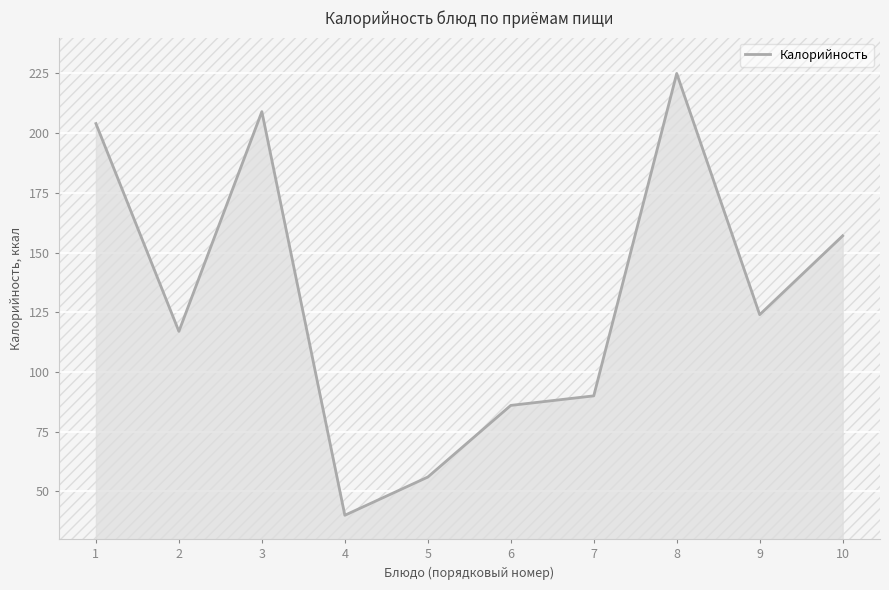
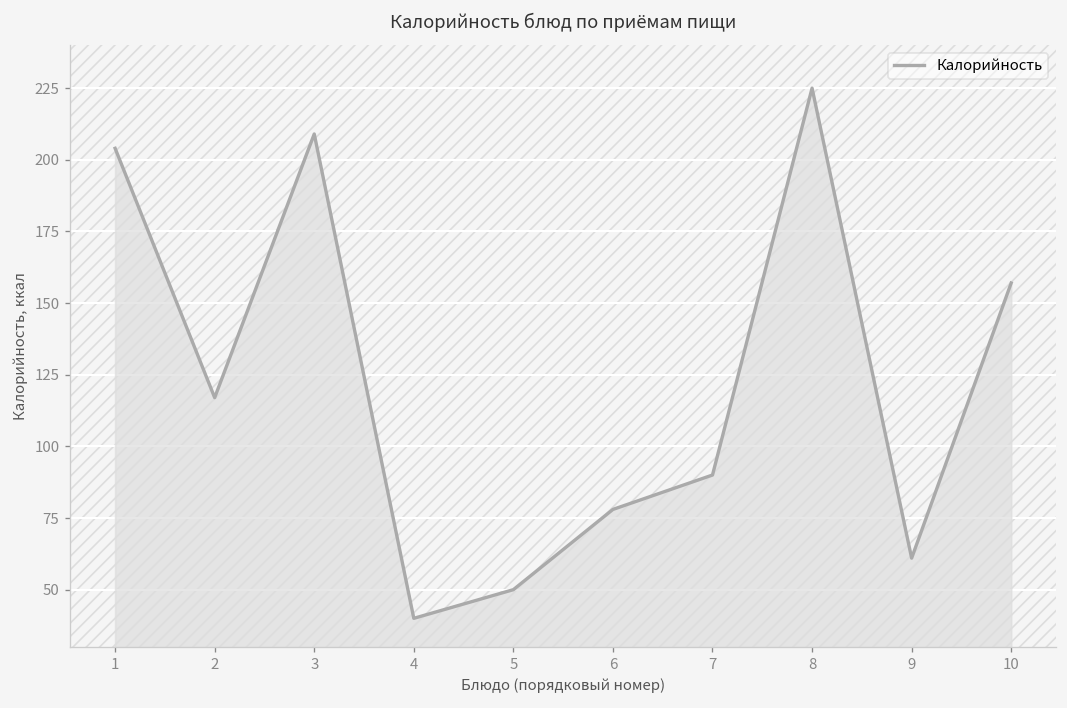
  {
    "1": 204,
    "2": 117,
    "3": 209,
    "4": 40,
-   "5": 56,
-   "6": 86,
+   "5": 50,
+   "6": 78,
    "7": 90,
    "8": 225,
-   "9": 124,
+   "9": 61,
    "10": 157
  }
